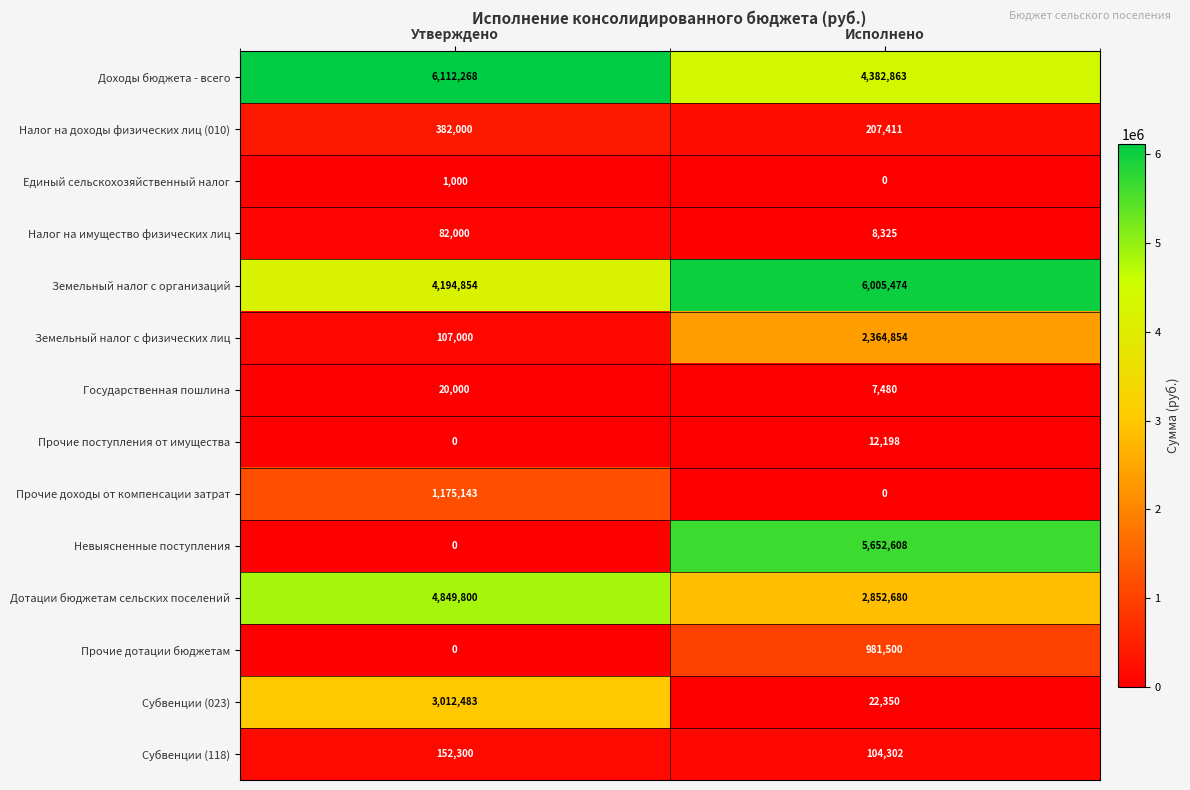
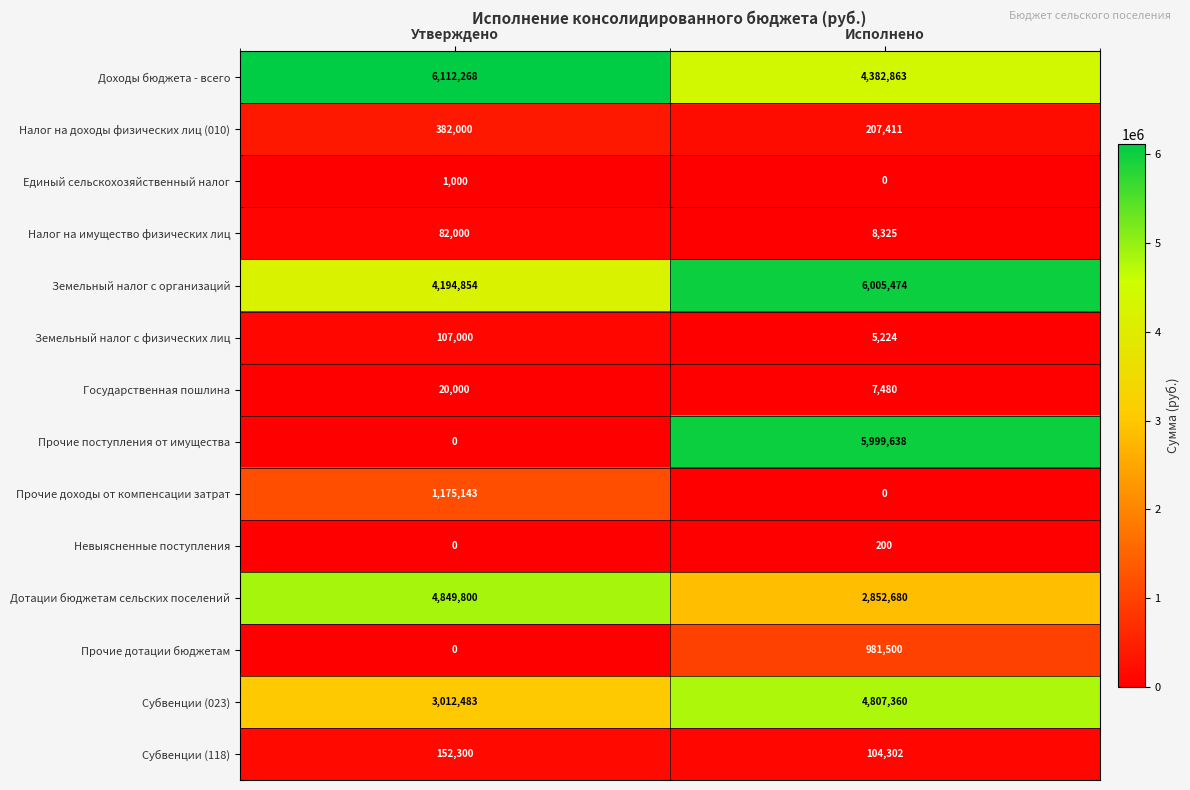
  {
    "Доходы бюджета - всего": {
      "Утверждено": "6,112,268",
      "Исполнено": "4,382,863"
    },
    "Налог на доходы физических лиц (010)": {
      "Утверждено": "382,000",
      "Исполнено": "207,411"
    },
    "Единый сельскохозяйственный налог": {
      "Утверждено": "1,000",
      "Исполнено": "0"
    },
    "Налог на имущество физических лиц": {
      "Утверждено": "82,000",
      "Исполнено": "8,325"
    },
    "Земельный налог с организаций": {
      "Утверждено": "4,194,854",
      "Исполнено": "6,005,474"
    },
    "Земельный налог с физических лиц": {
      "Утверждено": "107,000",
-     "Исполнено": "2,364,854"
+     "Исполнено": "5,224"
    },
    "Государственная пошлина": {
      "Утверждено": "20,000",
      "Исполнено": "7,480"
    },
    "Прочие поступления от имущества": {
      "Утверждено": "0",
-     "Исполнено": "12,198"
+     "Исполнено": "5,999,638"
    },
    "Прочие доходы от компенсации затрат": {
      "Утверждено": "1,175,143",
      "Исполнено": "0"
    },
    "Невыясненные поступления": {
      "Утверждено": "0",
-     "Исполнено": "5,652,608"
+     "Исполнено": "200"
    },
    "Дотации бюджетам сельских поселений": {
      "Утверждено": "4,849,800",
      "Исполнено": "2,852,680"
    },
    "Прочие дотации бюджетам": {
      "Утверждено": "0",
      "Исполнено": "981,500"
    },
    "Субвенции (023)": {
      "Утверждено": "3,012,483",
-     "Исполнено": "22,350"
+     "Исполнено": "4,807,360"
    },
    "Субвенции (118)": {
      "Утверждено": "152,300",
      "Исполнено": "104,302"
    }
  }
